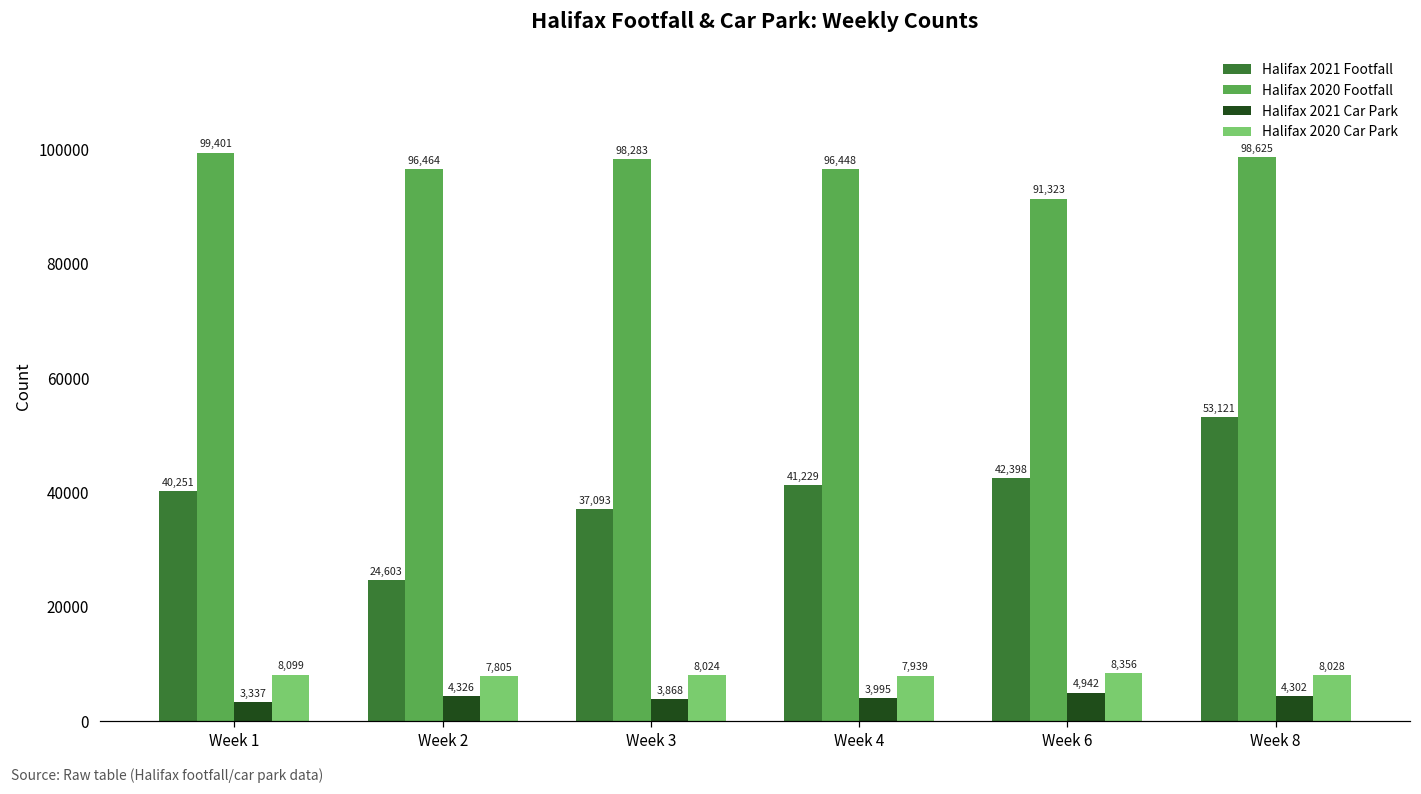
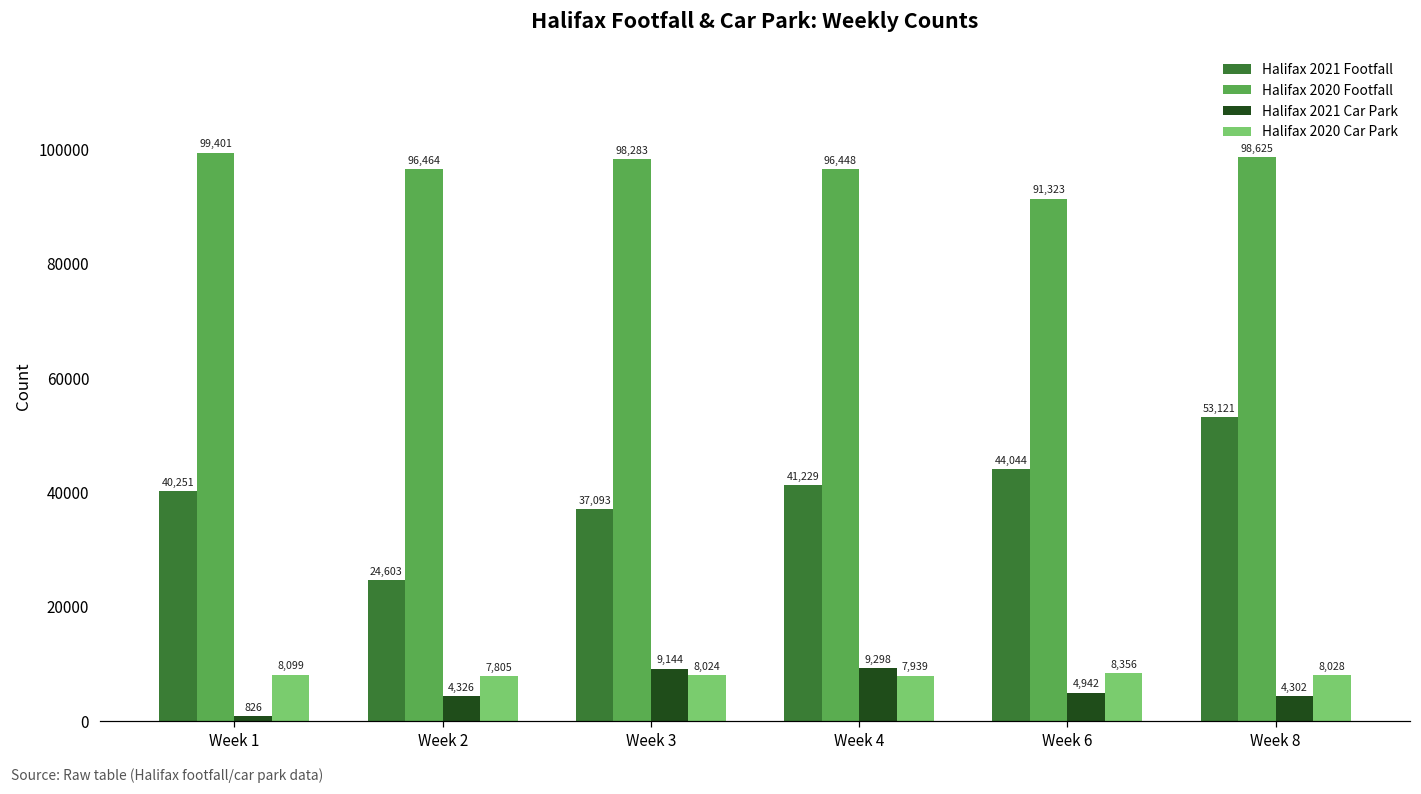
  {
    "Halifax 2021 Footfall": {
      "Week 1": "40,251",
      "Week 2": "24,603",
      "Week 3": "37,093",
      "Week 4": "41,229",
-     "Week 6": "42,398",
+     "Week 6": "44,044",
      "Week 8": "53,121"
    },
    "Halifax 2021 Car Park": {
-     "Week 1": "3,337",
+     "Week 1": "826",
      "Week 2": "4,326",
-     "Week 3": "3,868",
-     "Week 4": "3,995",
+     "Week 3": "9,144",
+     "Week 4": "9,298",
      "Week 6": "4,942",
      "Week 8": "4,302"
    }
  }
